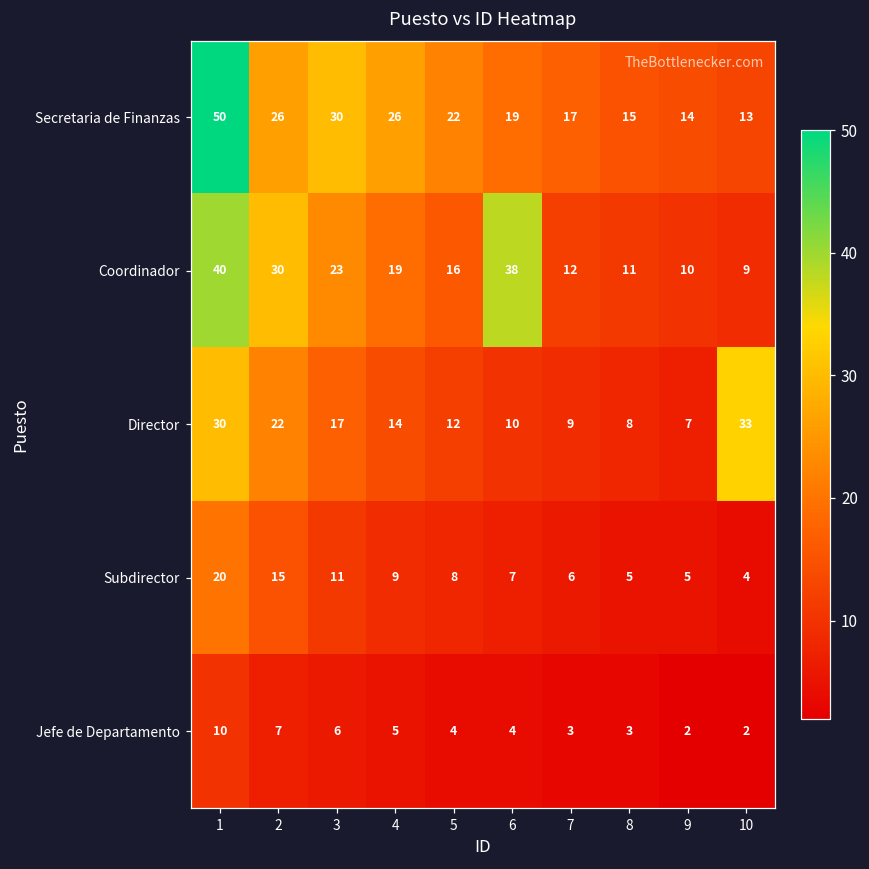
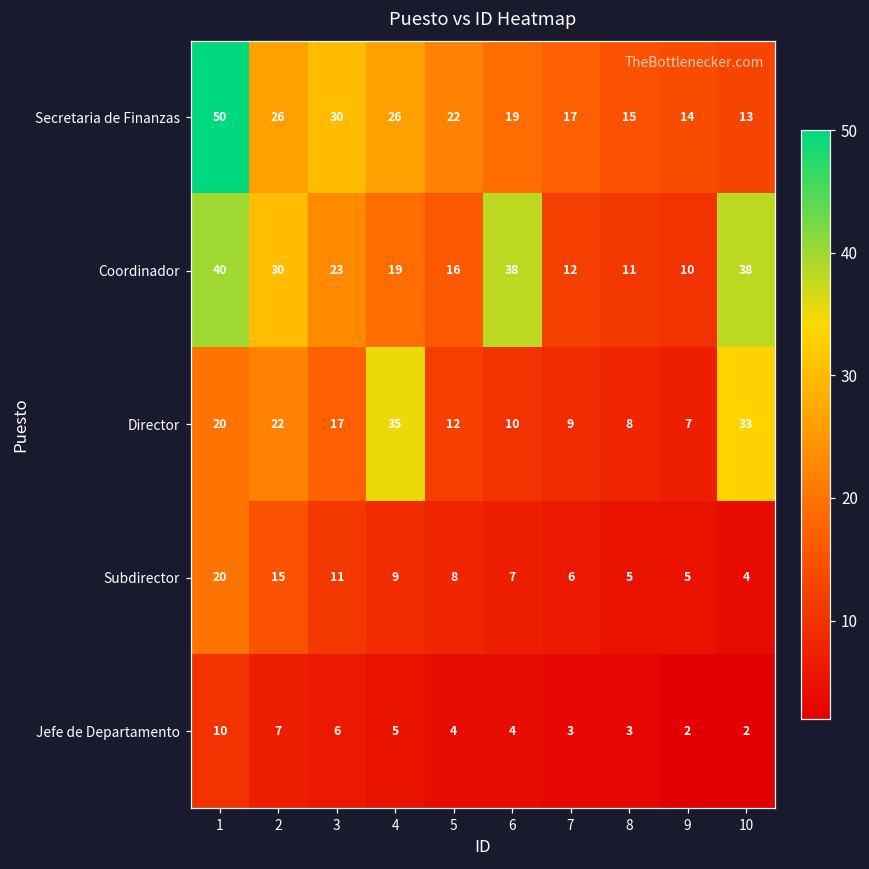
  {
    "Secretaria de Finanzas": {
      "1": 50,
      "2": 26,
      "3": 30,
      "4": 26,
      "5": 22,
      "6": 19,
      "7": 17,
      "8": 15,
      "10": 13
    },
    "Coordinador": {
      "1": 40,
      "2": 30,
      "3": 23,
      "4": 19,
      "5": 16,
      "6": 38,
      "7": 12,
      "8": 11,
      "9": 10,
-     "10": 9
+     "10": 38
    },
    "Director": {
-     "1": 30,
+     "1": 20,
      "2": 22,
      "3": 17,
-     "4": 14,
+     "4": 35,
      "5": 12,
      "6": 10,
      "7": 9,
      "8": 8,
      "9": 7,
      "10": 33
    },
    "Subdirector": {
      "1": 20,
      "2": 15,
      "3": 11,
      "4": 9,
      "5": 8,
      "6": 7,
      "7": 6,
      "8": 5,
      "9": 5,
      "10": 4
    },
    "Jefe de Departamento": {
      "1": 10,
      "2": 7,
      "3": 6,
      "4": 5,
      "5": 4,
      "6": 4,
      "7": 3,
      "8": 3,
      "9": 2,
      "10": 2
    }
  }
